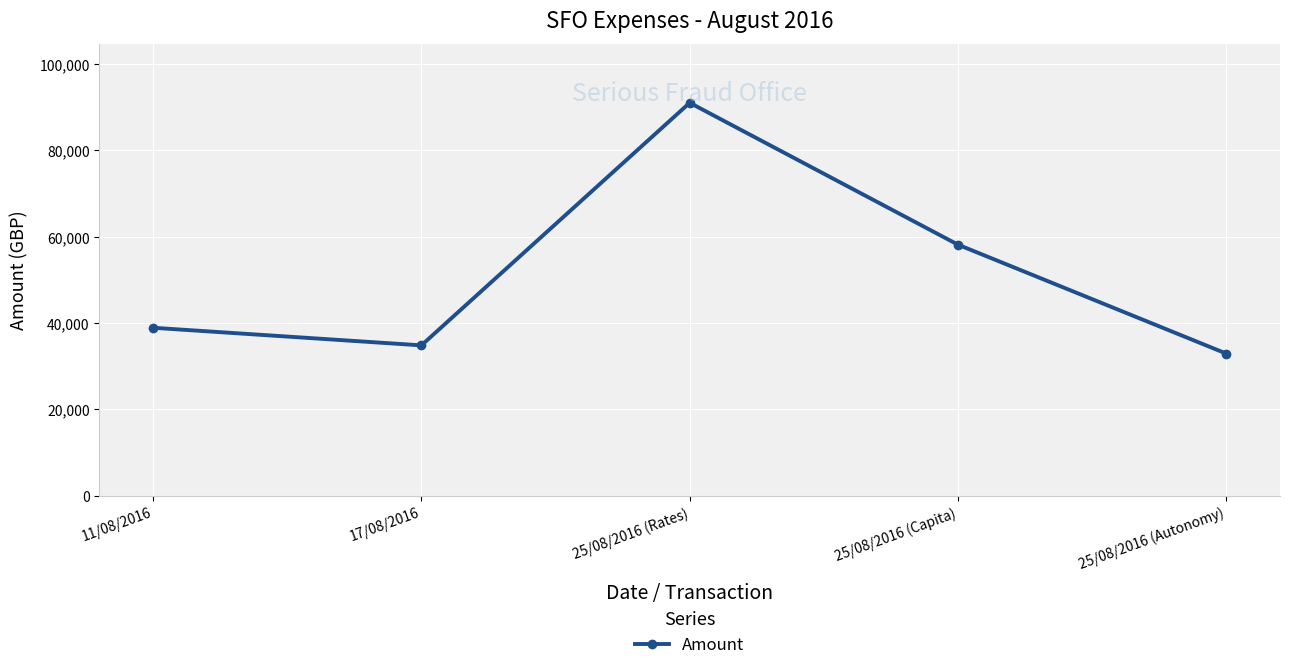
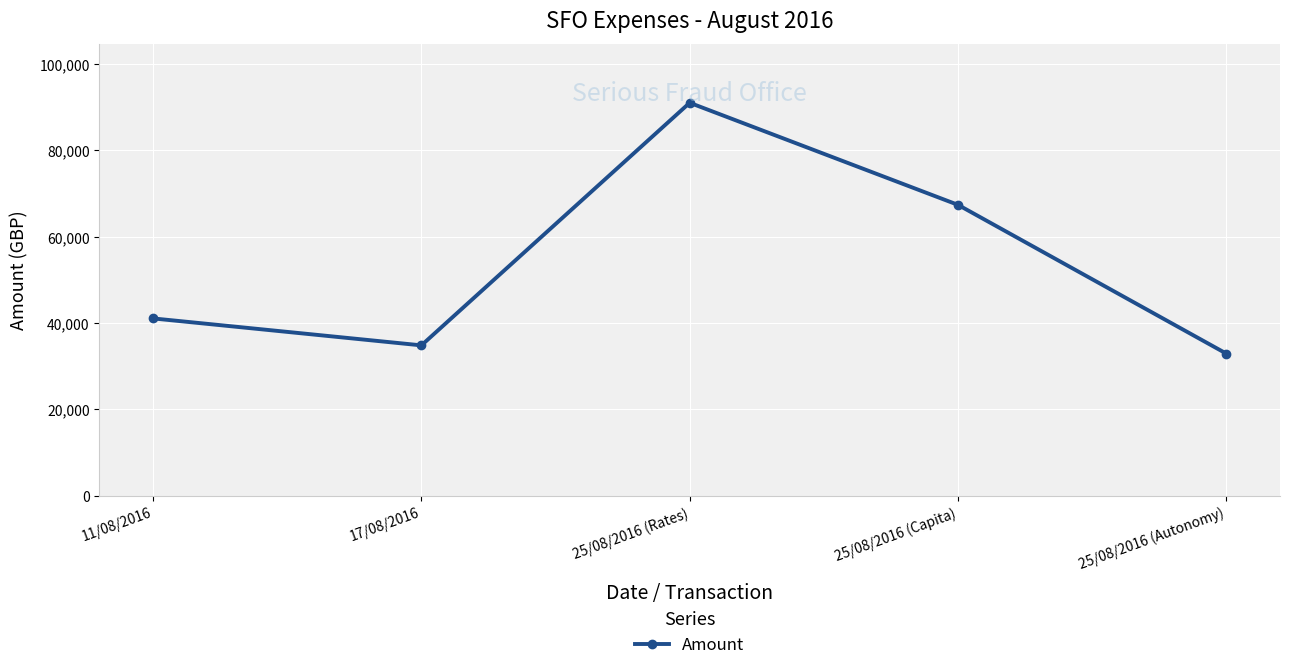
  {
-   "11/08/2016": "39,000",
+   "11/08/2016": "41,000",
    "17/08/2016": "35,000",
    "25/08/2016 (Rates)": "91,000",
-   "25/08/2016 (Capita)": "58,000",
+   "25/08/2016 (Capita)": "67,000",
    "25/08/2016 (Autonomy)": "33,000"
  }
